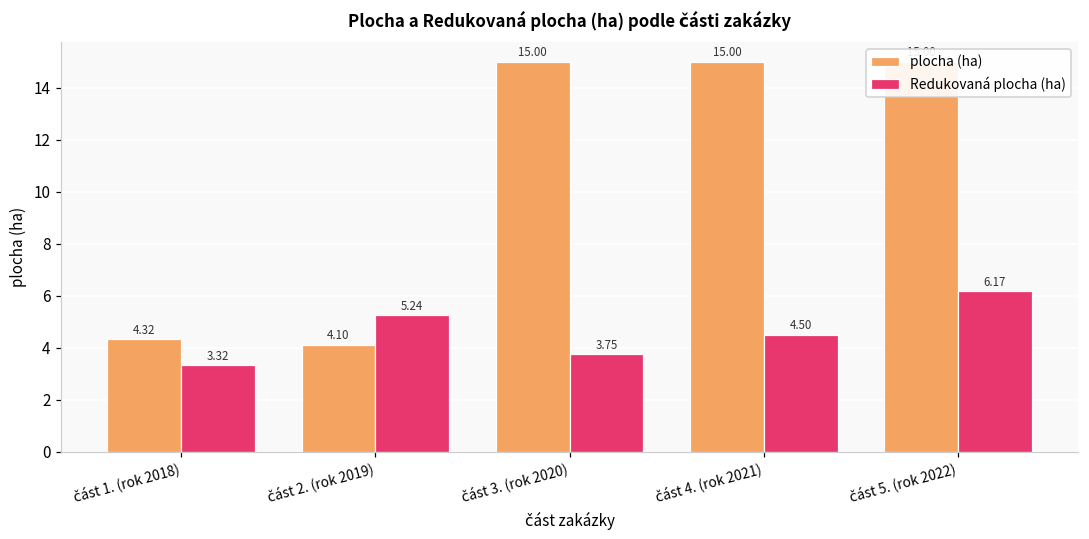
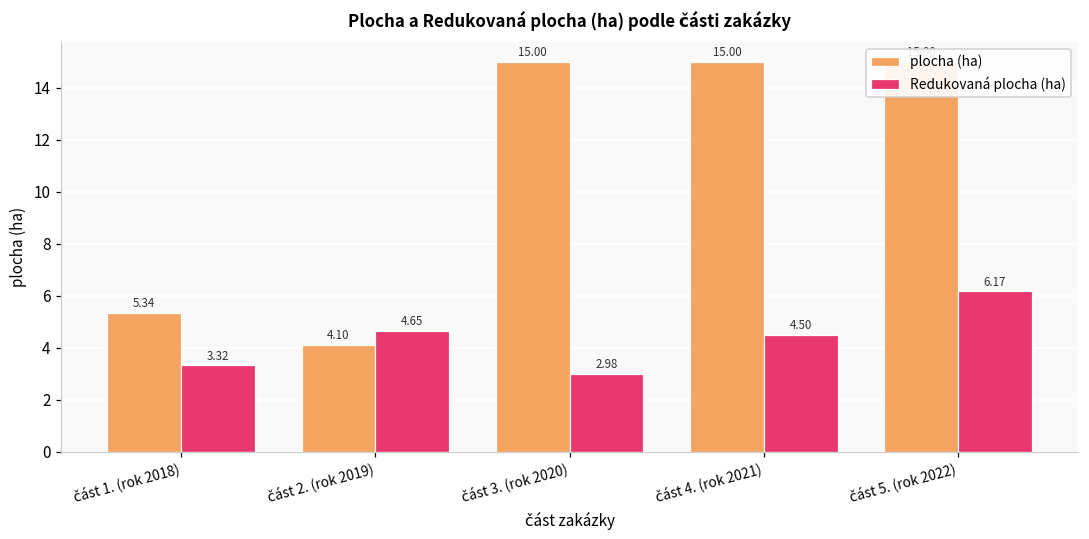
  {
    "plocha (ha)": {
-     "část 1. (rok 2018)": 4.32,
+     "část 1. (rok 2018)": 5.34,
      "část 2. (rok 2019)": 4.10,
      "část 3. (rok 2020)": 15.00,
      "část 4. (rok 2021)": 15.00
    },
    "Redukovaná plocha (ha)": {
      "část 1. (rok 2018)": 3.32,
-     "část 2. (rok 2019)": 5.24,
-     "část 3. (rok 2020)": 3.75,
+     "část 2. (rok 2019)": 4.65,
+     "část 3. (rok 2020)": 2.98,
      "část 4. (rok 2021)": 4.50,
      "část 5. (rok 2022)": 6.17
    }
  }
